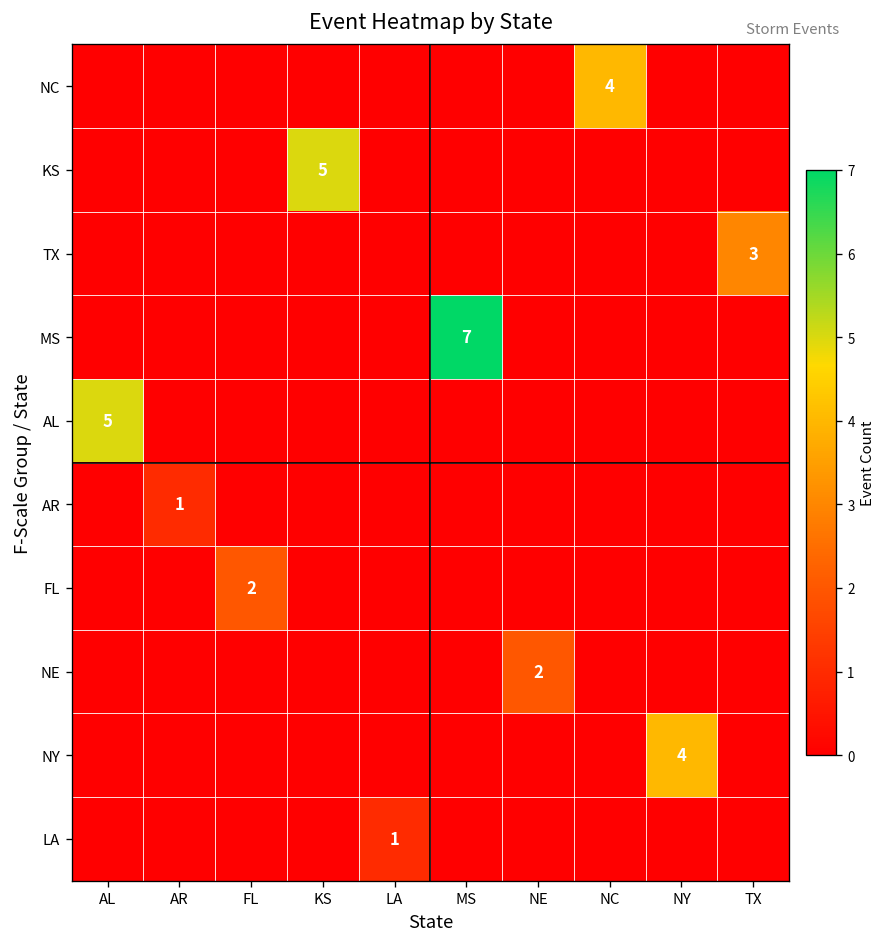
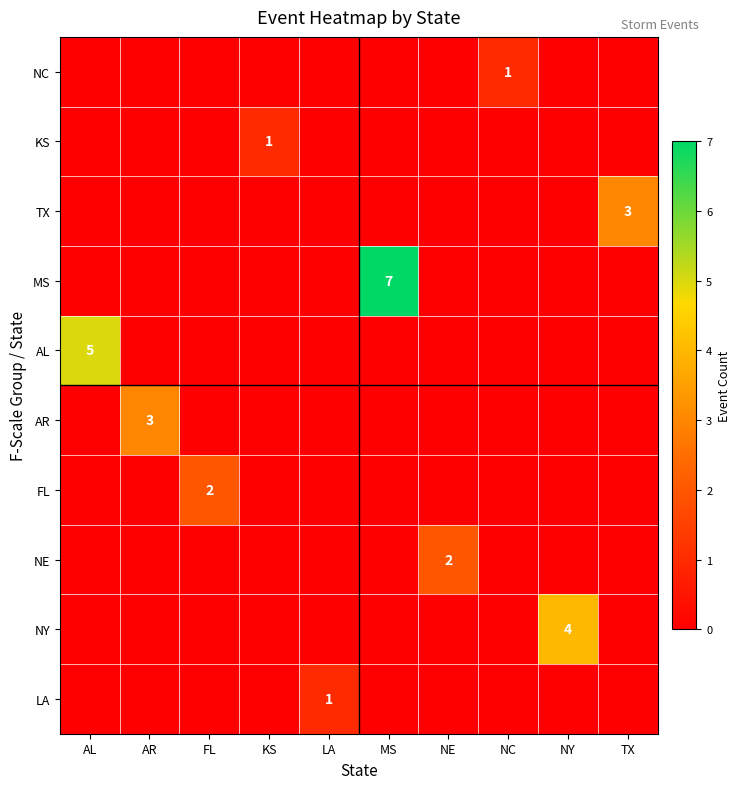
  {
    "NC": {
-     "NC": 4
+     "NC": 1
    },
    "KS": {
-     "KS": 5
+     "KS": 1
    },
    "TX": {
      "TX": 3
    },
    "MS": {
      "MS": 7
    },
    "AL": {
      "AL": 5
    },
    "AR": {
-     "AR": 1
+     "AR": 3
    },
    "FL": {
      "FL": 2
    },
    "NE": {
      "NE": 2
    },
    "NY": {
      "NY": 4
    },
    "LA": {
      "LA": 1
    }
  }
